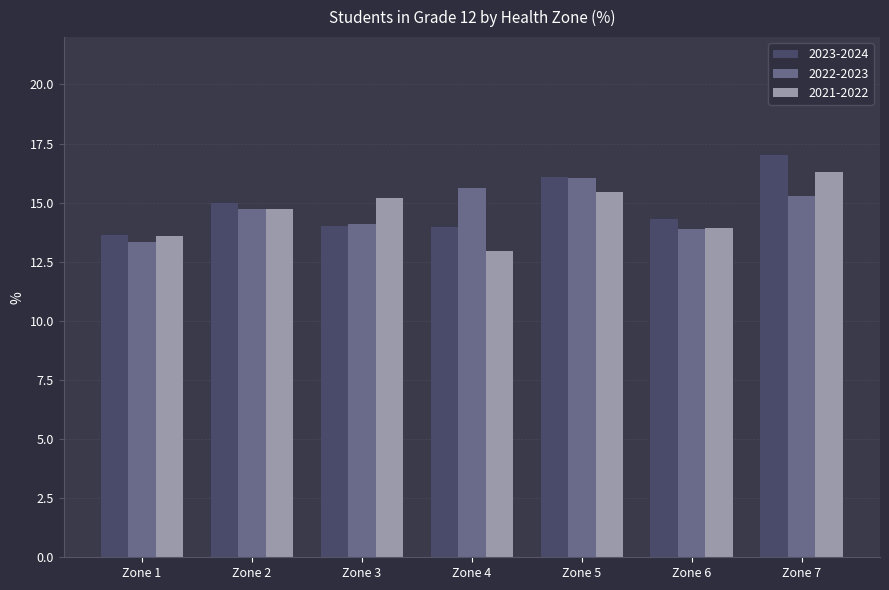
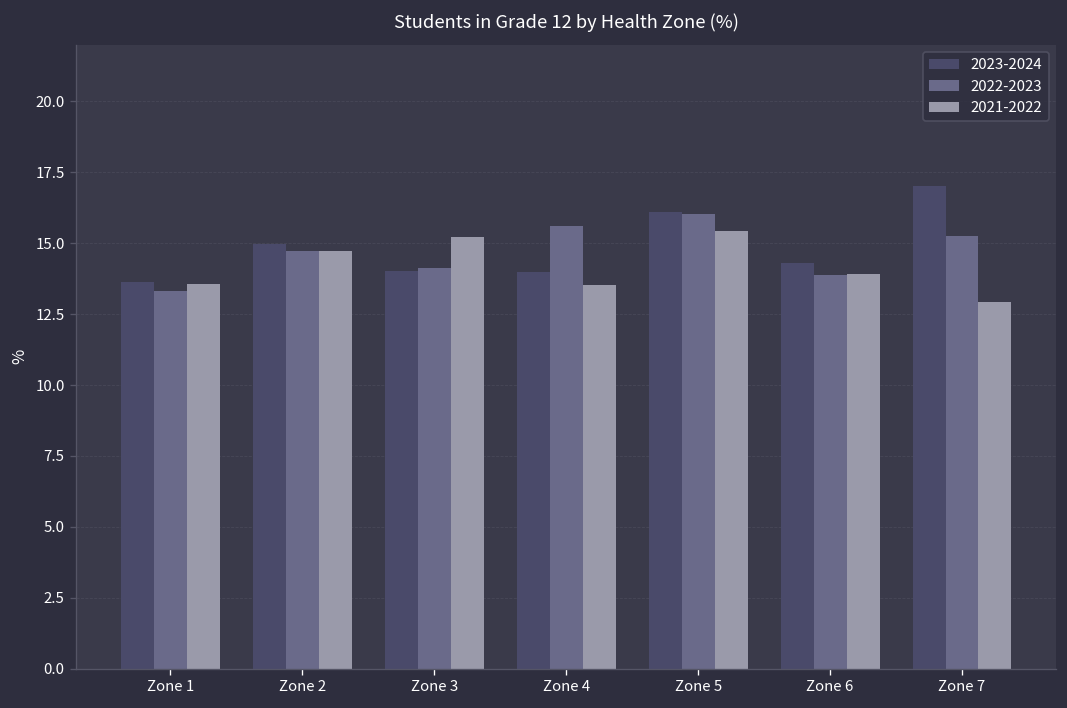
  {
    "2021-2022": {
      "Zone 1": 13.6,
      "Zone 2": 14.7,
      "Zone 3": 15.2,
-     "Zone 4": 13.0,
+     "Zone 4": 13.5,
      "Zone 5": 15.4,
      "Zone 6": 13.9,
-     "Zone 7": 16.3
+     "Zone 7": 12.9
    }
  }
